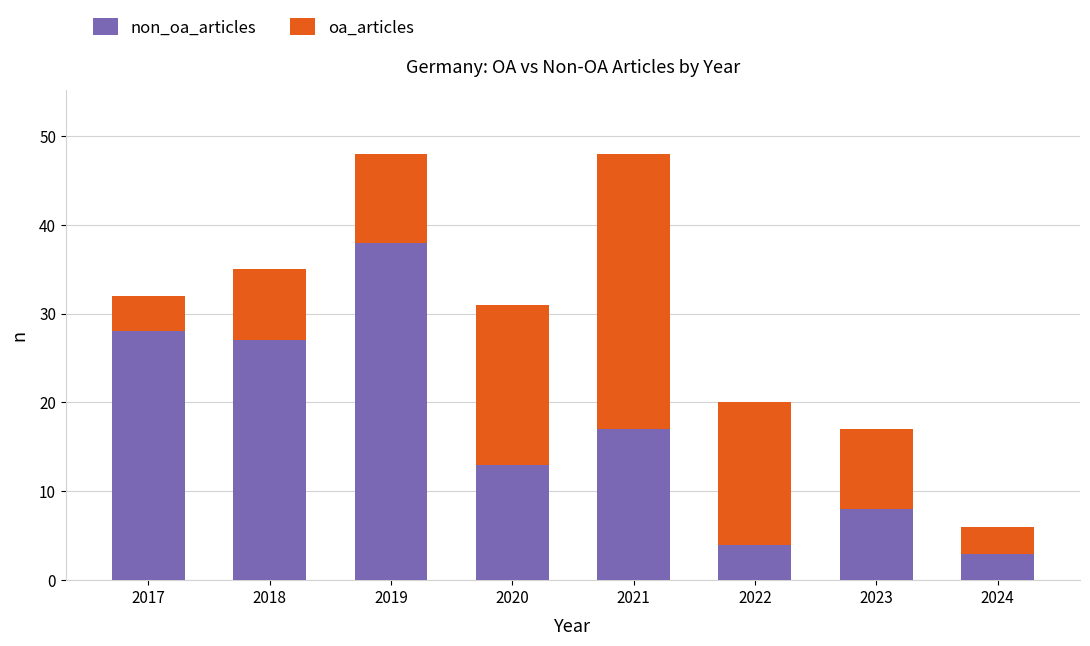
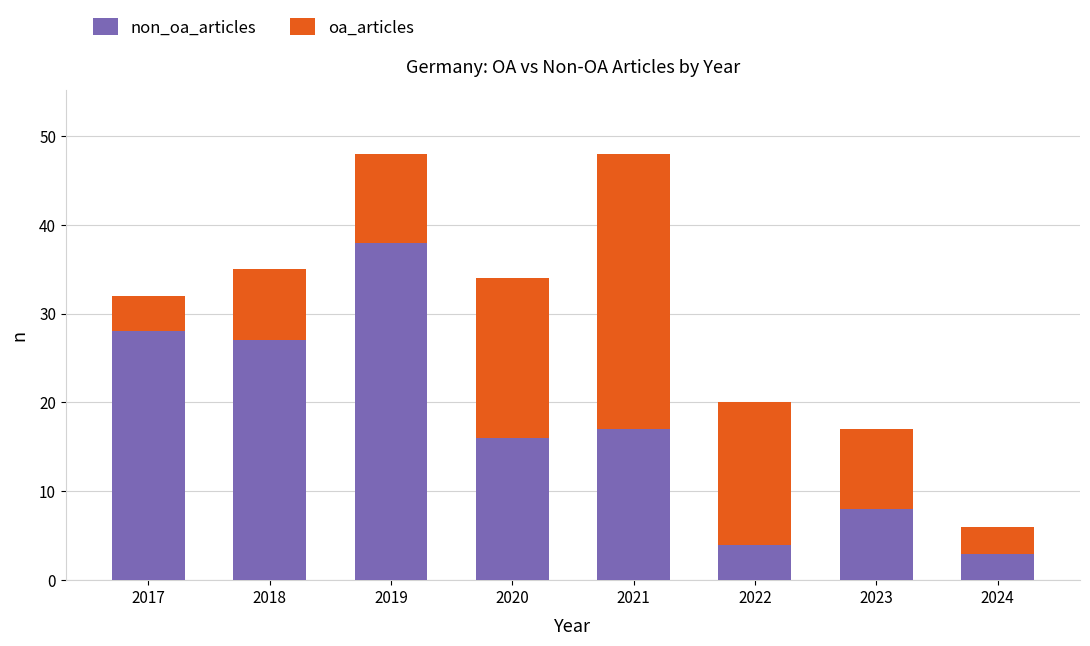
  {
    "non_oa_articles": {
      "2017": 28,
      "2018": 27,
      "2019": 38,
-     "2020": 13,
+     "2020": 16,
      "2021": 17,
      "2022": 4,
      "2023": 8,
      "2024": 3
    },
    "oa_articles": {
      "2017": 4,
      "2018": 8,
      "2019": 10,
      "2020": 18,
      "2021": 31,
      "2022": 16,
      "2023": 9,
      "2024": 3
    }
  }
